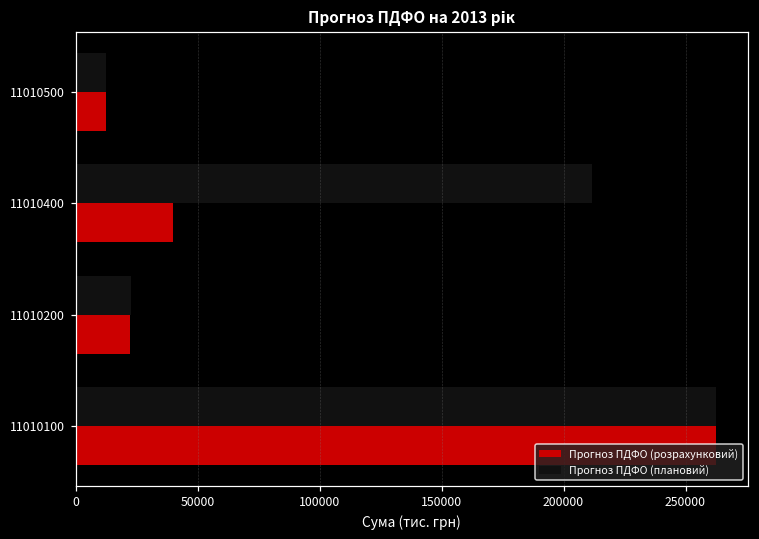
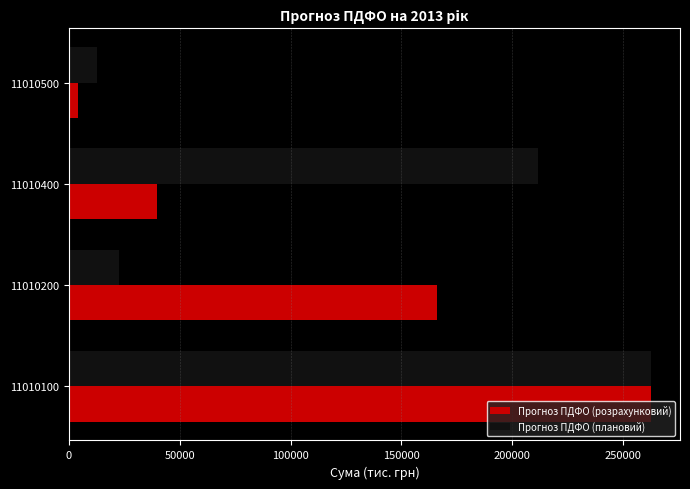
  {
    "Прогноз ПДФО (розрахунковий)": {
-     "11010500": 13000,
+     "11010500": 4000,
      "11010400": 40000,
-     "11010200": 22000
+     "11010200": 166000
    },
    "Прогноз ПДФО (плановий)": {
      "11010500": 13000,
      "11010400": 212000,
      "11010200": 23000,
      "11010100": 262000
    }
  }
